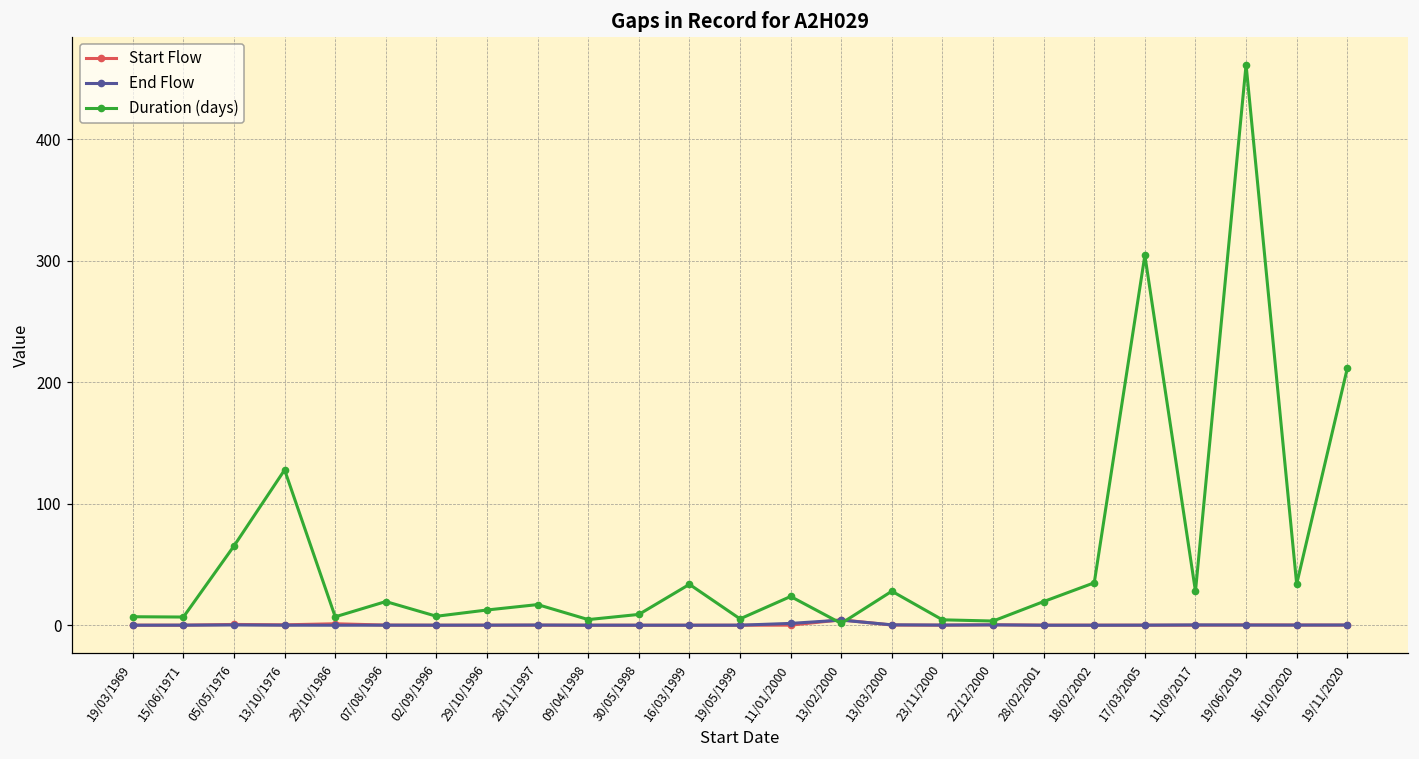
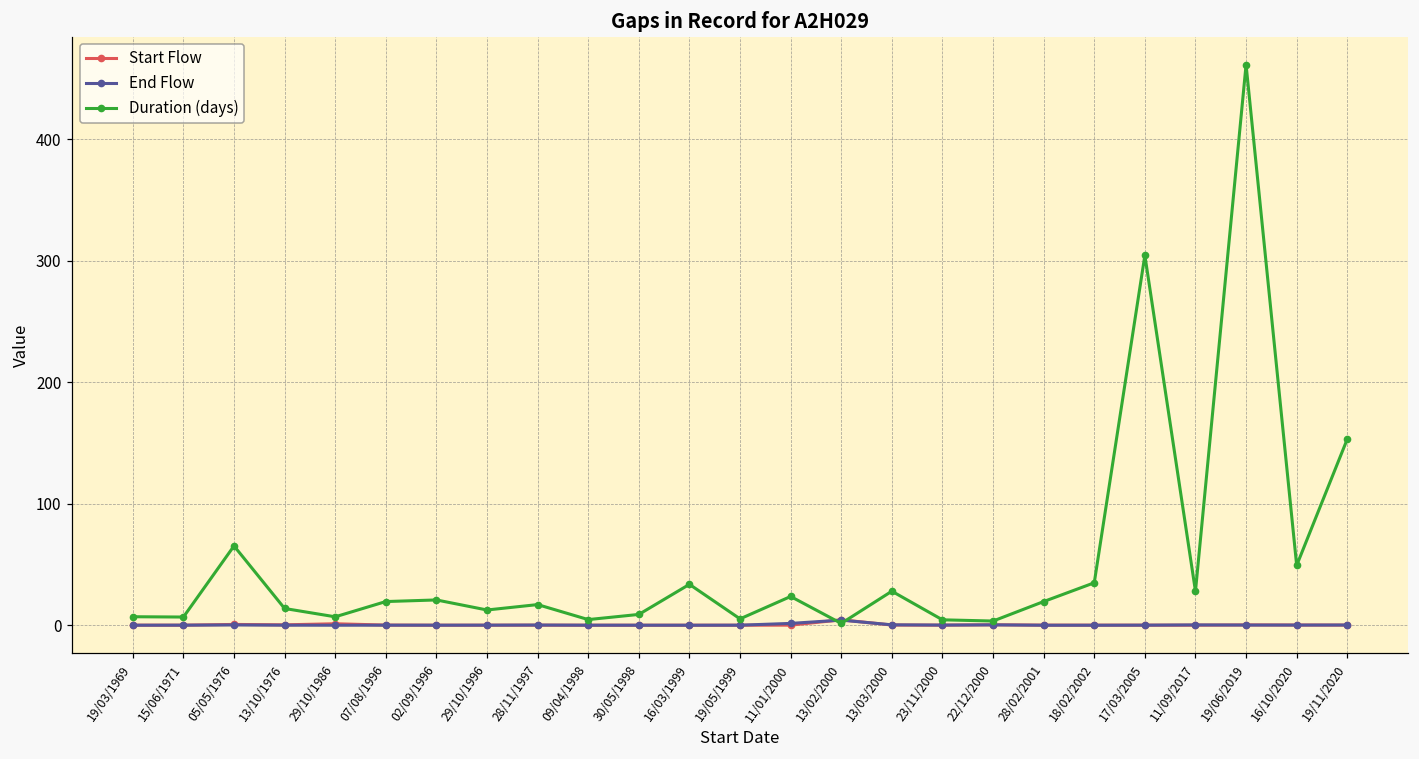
  {
    "Duration (days)": {
      "19/03/1969": 7,
      "15/06/1971": 7,
      "05/05/1976": 65,
-     "13/10/1976": 128,
+     "13/10/1976": 14,
      "29/10/1986": 7,
      "07/08/1996": 19,
-     "02/09/1996": 7,
+     "02/09/1996": 21,
      "29/10/1996": 13,
      "28/11/1997": 17,
      "09/04/1998": 5,
      "30/05/1998": 9,
      "16/03/1999": 34,
      "19/05/1999": 5,
      "11/01/2000": 24,
      "13/02/2000": 2,
      "13/03/2000": 28,
      "23/11/2000": 4,
      "22/12/2000": 3,
      "28/02/2001": 19,
      "18/02/2002": 35,
      "17/03/2005": 304,
      "11/09/2017": 28,
      "19/06/2019": 461,
-     "16/10/2020": 34,
-     "19/11/2020": 211
+     "16/10/2020": 49,
+     "19/11/2020": 153
    }
  }
